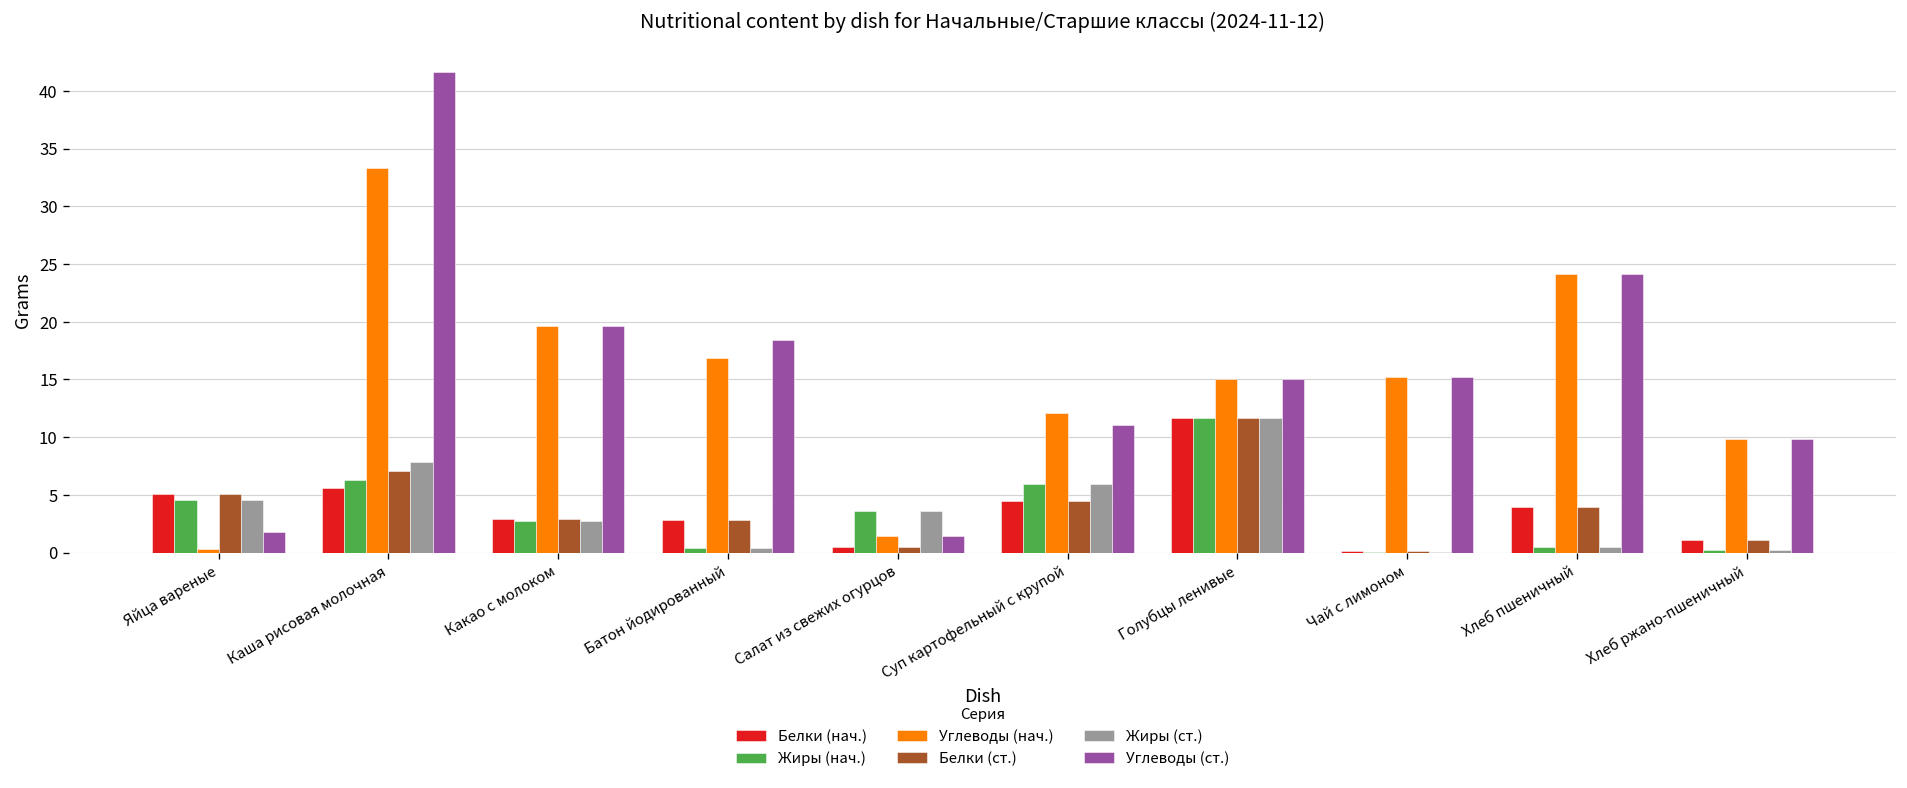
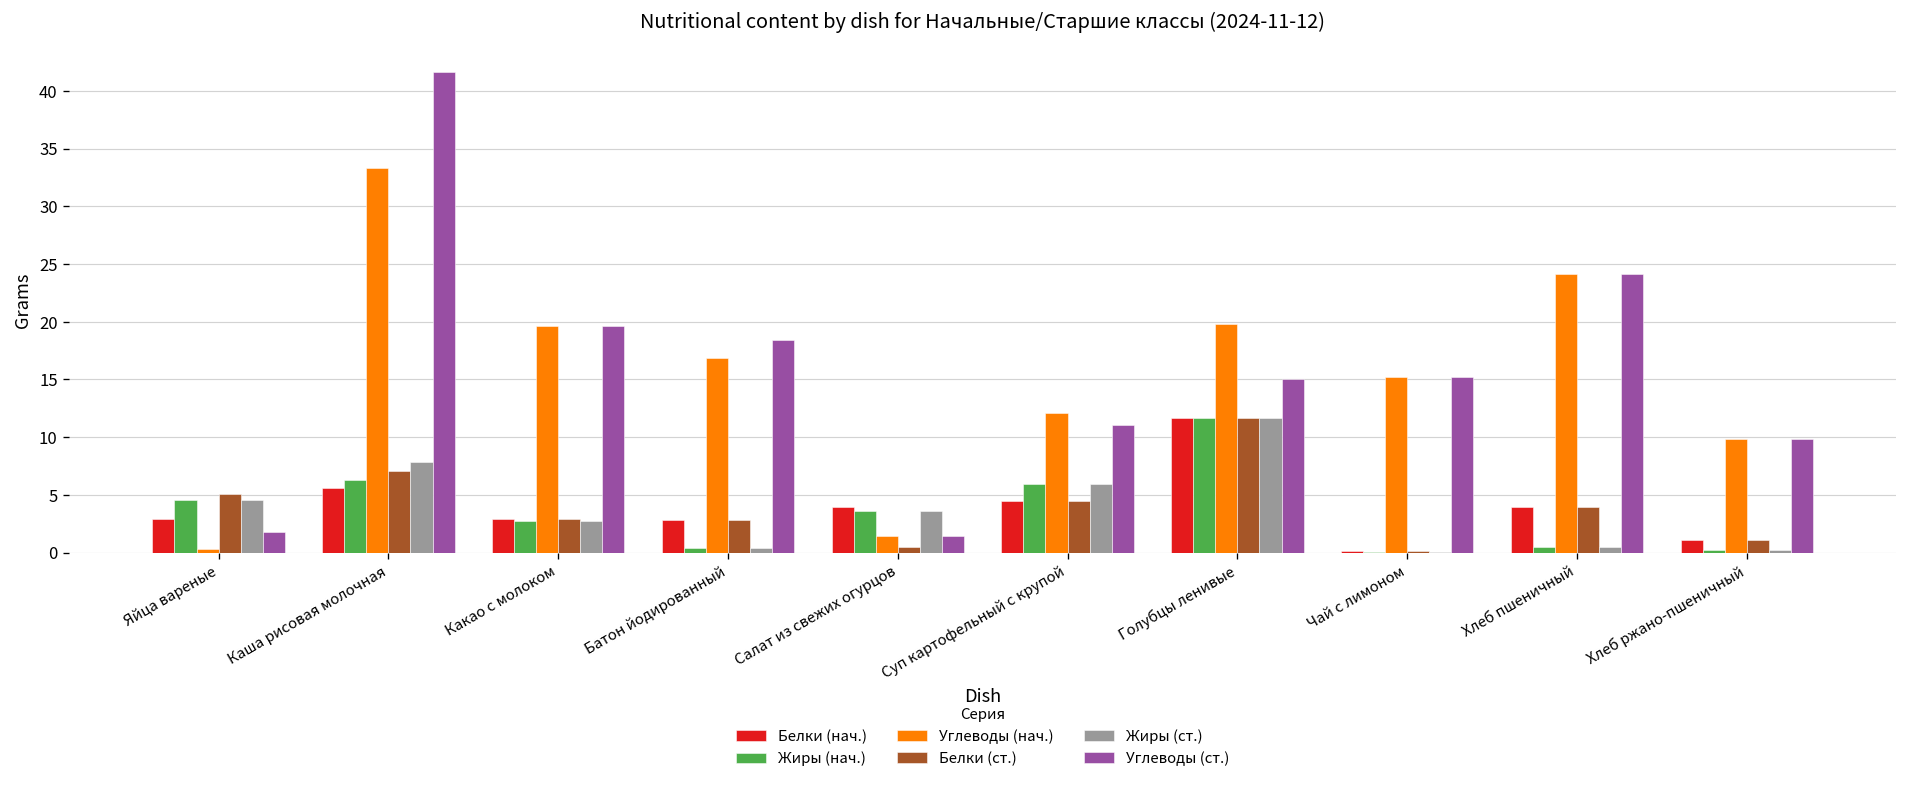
  {
    "Белки (нач.)": {
-     "Яйца вареные": 5,
+     "Яйца вареные": 3,
      "Каша рисовая молочная": 6,
      "Какао с молоком": 3,
      "Батон йодированный": 3,
-     "Салат из свежих огурцов": 0,
+     "Салат из свежих огурцов": 4,
      "Суп картофельный с крупой": 4,
      "Голубцы ленивые": 12,
      "Хлеб пшеничный": 4,
      "Хлеб ржано-пшеничный": 1
    },
    "Жиры (нач.)": {
      "Яйца вареные": 5,
      "Каша рисовая молочная": 6,
      "Какао с молоком": 3,
      "Батон йодированный": 0,
      "Салат из свежих огурцов": 4,
      "Суп картофельный с крупой": 6,
      "Голубцы ленивые": 12,
      "Хлеб пшеничный": 1
    },
    "Углеводы (нач.)": {
      "Яйца вареные": 0,
      "Каша рисовая молочная": 33,
      "Какао с молоком": 20,
      "Батон йодированный": 17,
      "Салат из свежих огурцов": 1,
      "Суп картофельный с крупой": 12,
-     "Голубцы ленивые": 15,
+     "Голубцы ленивые": 20,
      "Чай с лимоном": 15,
      "Хлеб пшеничный": 24,
      "Хлеб ржано-пшеничный": 10
    },
    "Белки (ст.)": {
      "Яйца вареные": 5,
      "Каша рисовая молочная": 7,
      "Какао с молоком": 3,
      "Батон йодированный": 3,
      "Салат из свежих огурцов": 0,
      "Суп картофельный с крупой": 4,
      "Голубцы ленивые": 12,
      "Хлеб пшеничный": 4,
      "Хлеб ржано-пшеничный": 1
    },
    "Жиры (ст.)": {
      "Яйца вареные": 5,
      "Каша рисовая молочная": 8,
      "Какао с молоком": 3,
      "Батон йодированный": 0,
      "Салат из свежих огурцов": 4,
      "Суп картофельный с крупой": 6,
      "Голубцы ленивые": 12,
      "Хлеб пшеничный": 1
    },
    "Углеводы (ст.)": {
      "Яйца вареные": 2,
      "Каша рисовая молочная": 42,
      "Какао с молоком": 20,
      "Батон йодированный": 18,
      "Салат из свежих огурцов": 1,
      "Суп картофельный с крупой": 11,
      "Голубцы ленивые": 15,
      "Чай с лимоном": 15,
      "Хлеб пшеничный": 24,
      "Хлеб ржано-пшеничный": 10
    }
  }
